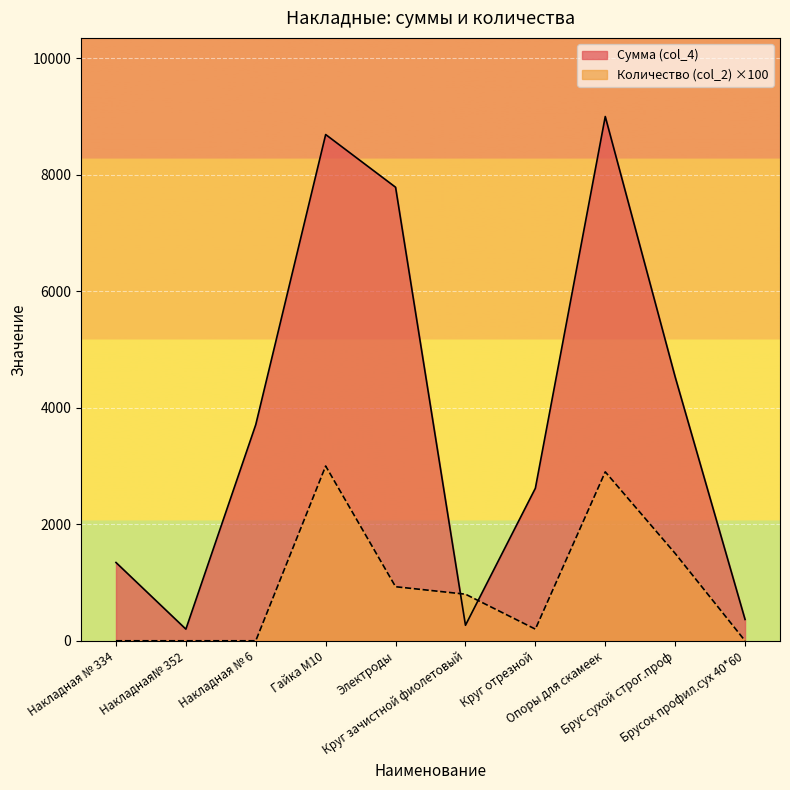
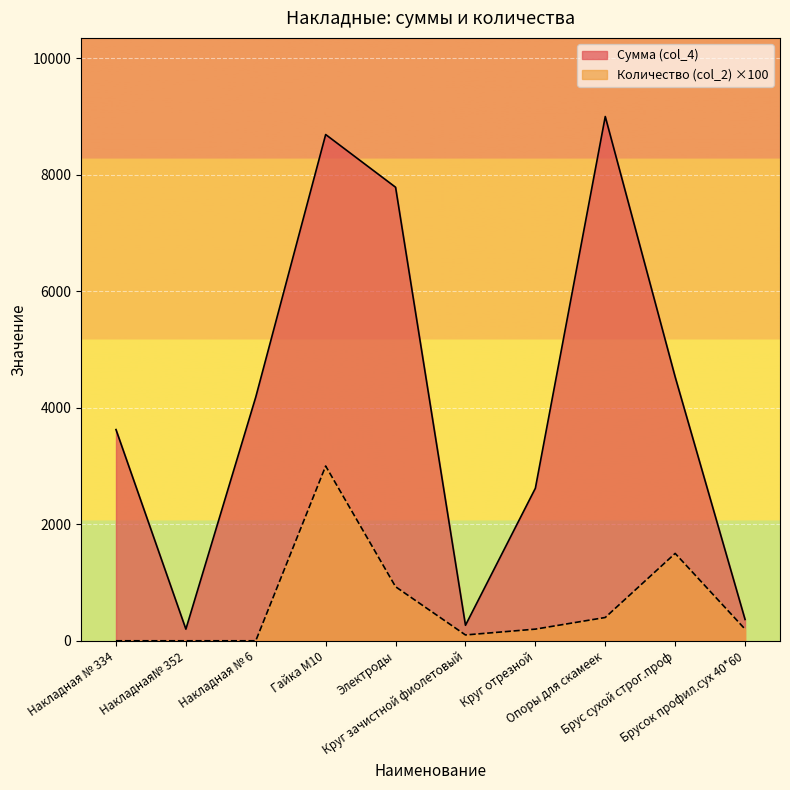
  {
    "Сумма (col_4)": {
-     "Накладная № 334": 1300,
+     "Накладная № 334": 3600,
      "Накладная№ 352": 200,
-     "Накладная № 6": 3700,
+     "Накладная № 6": 4200,
      "Гайка М10": 8700,
      "Электроды": 7800,
      "Круг зачистной фиолетовый": 300,
      "Круг отрезной": 2600,
      "Опоры для скамеек": 9000,
      "Брус сухой строг.проф": 4500,
      "Брусок профил.сух 40*60": 400
    },
    "Количество (col_2) ×100": {
      "Накладная № 334": 0,
      "Накладная№ 352": 0,
      "Накладная № 6": 0,
      "Гайка М10": 3000,
      "Электроды": 900,
-     "Круг зачистной фиолетовый": 800,
+     "Круг зачистной фиолетовый": 100,
      "Круг отрезной": 200,
-     "Опоры для скамеек": 2900,
+     "Опоры для скамеек": 400,
      "Брус сухой строг.проф": 1500,
-     "Брусок профил.сух 40*60": 0
+     "Брусок профил.сух 40*60": 200
    }
  }
